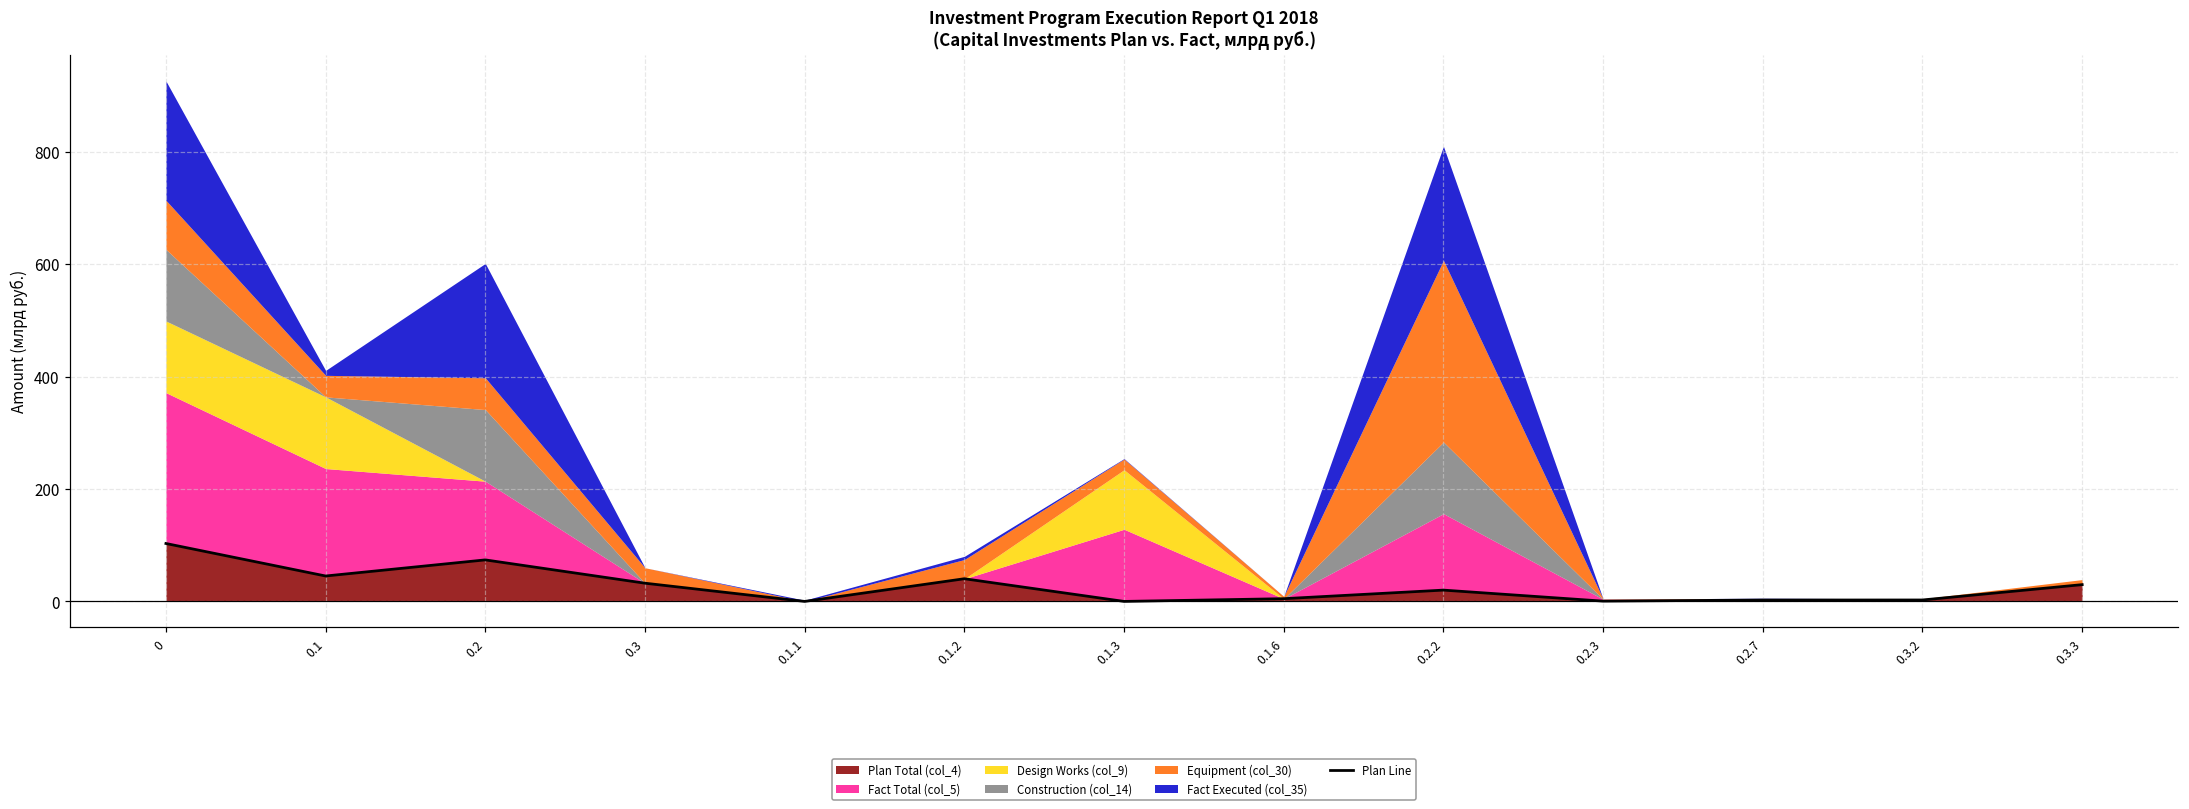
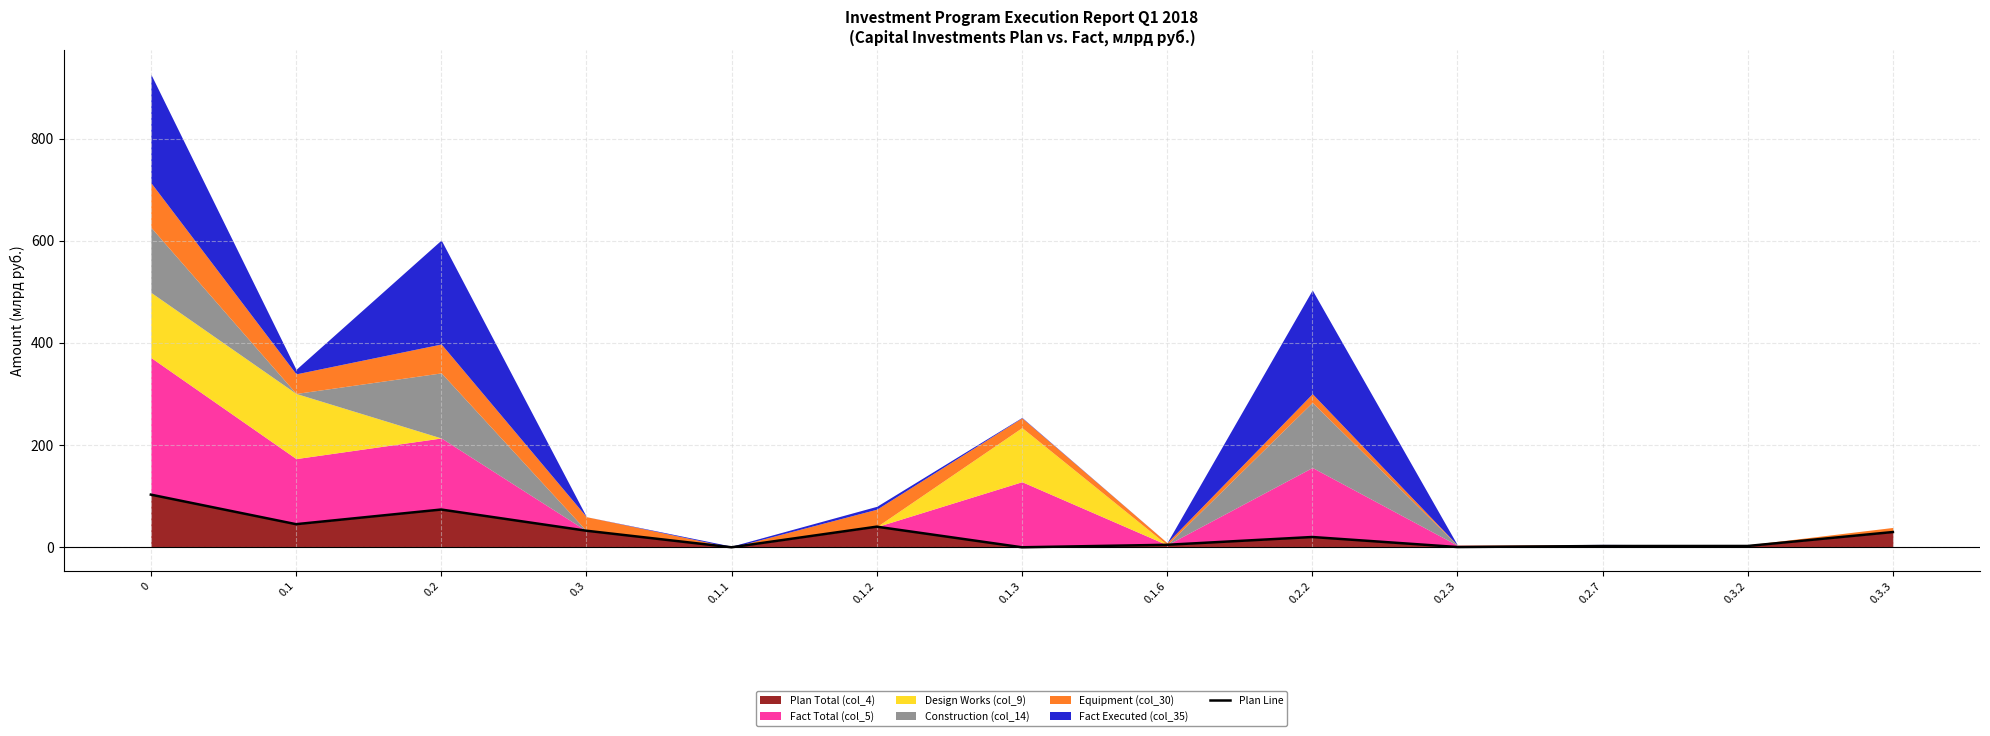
  {
    "Plan Total (col_4)": {
      "0": 100,
      "0.1": 50,
      "0.2": 70,
      "0.1.3": 0,
      "0.2.2": 20
    },
    "Fact Total (col_5)": {
      "0": 270,
-     "0.1": 190,
+     "0.1": 130,
      "0.1.3": 130
    },
    "Design Works (col_9)": {
      "0": 130
    },
    "Construction (col_14)": {
      "0": 130,
      "0.2": 130,
      "0.2.2": 130
    },
    "Equipment (col_30)": {
      "0": 90,
      "0.1": 40,
      "0.2": 60,
      "0.1.2": 30,
-     "0.2.2": 320
+     "0.2.2": 20
    },
    "Fact Executed (col_35)": {
      "0": 210,
      "0.1": 10,
      "0.2": 200,
      "0.1.2": 10,
      "0.2.2": 200
    }
  }
